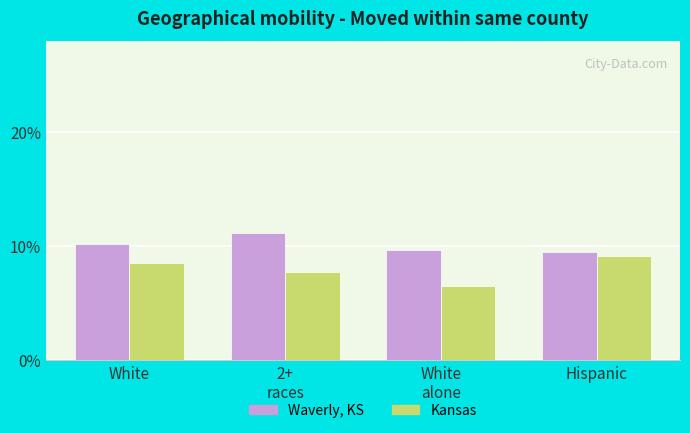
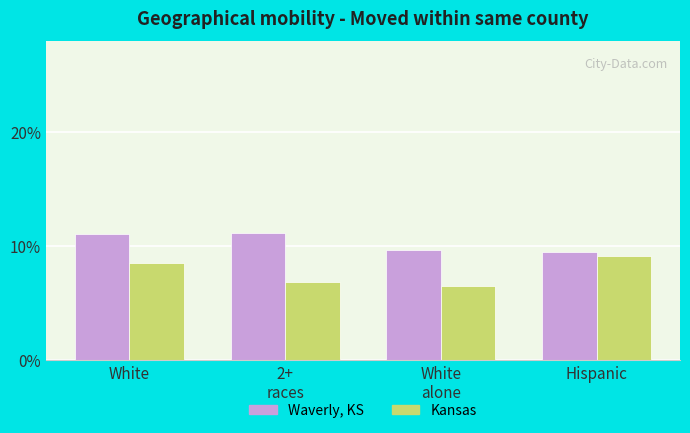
  {
    "Waverly, KS": {
-     "White": "10.2%",
+     "White": "11.0%",
      "2+ races": "11.1%",
      "White alone": "9.6%",
      "Hispanic": "9.5%"
    },
    "Kansas": {
      "White": "8.5%",
-     "2+ races": "7.7%",
+     "2+ races": "6.8%",
      "White alone": "6.5%",
      "Hispanic": "9.1%"
    }
  }
